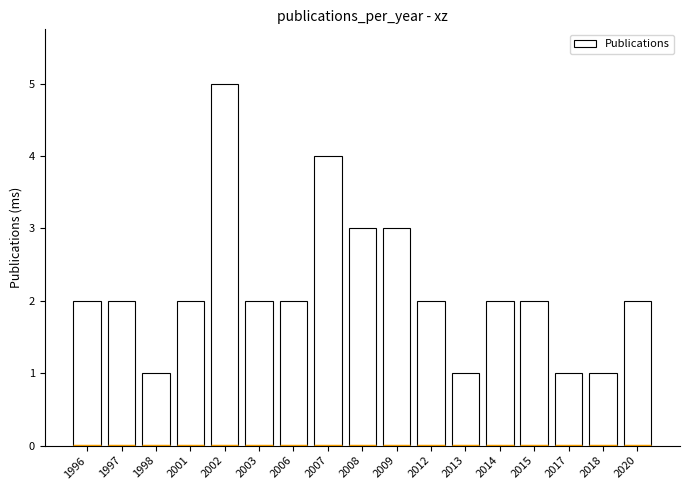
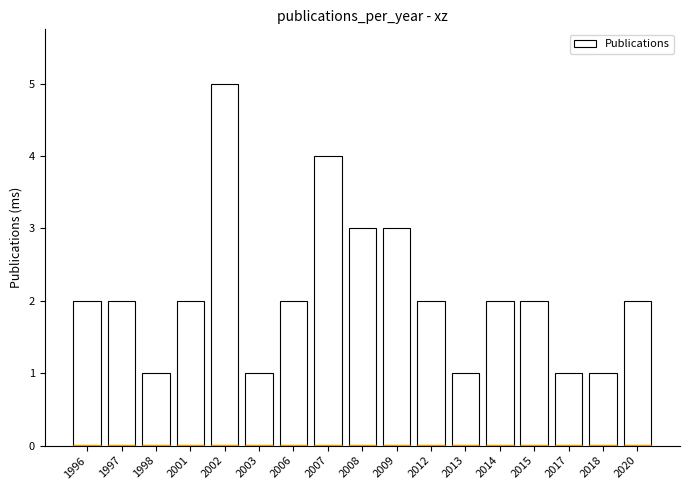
  {
    "Publications": {
      "1996": 2,
      "1997": 2,
      "1998": 1,
      "2001": 2,
      "2002": 5,
-     "2003": 2,
+     "2003": 1,
      "2006": 2,
      "2007": 4,
      "2008": 3,
      "2009": 3,
      "2012": 2,
      "2013": 1,
      "2014": 2,
      "2015": 2,
      "2017": 1,
      "2018": 1,
      "2020": 2
    }
  }
